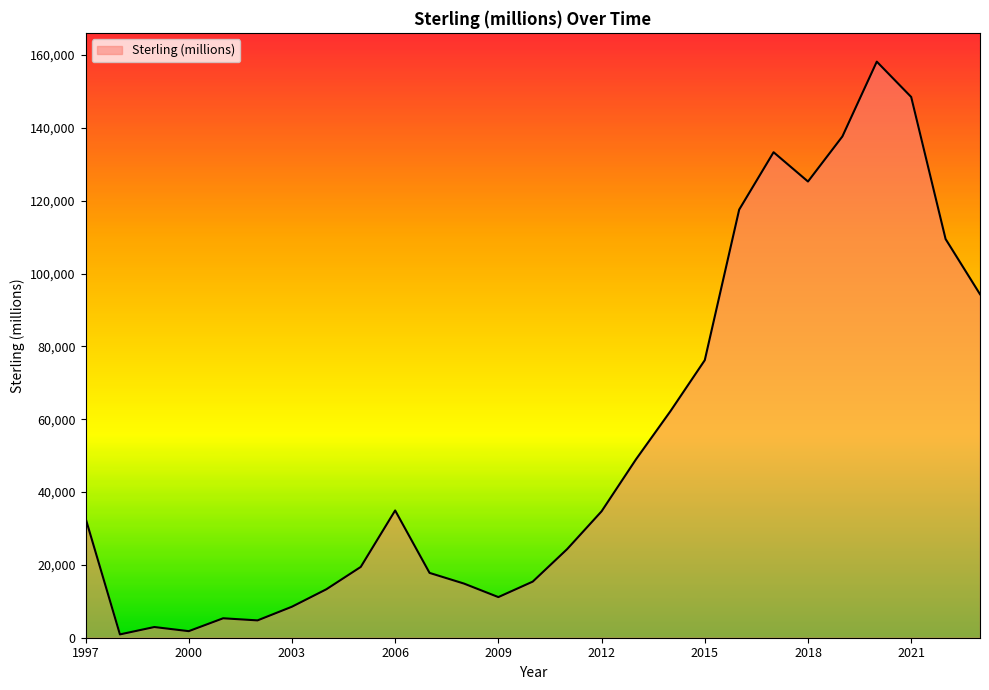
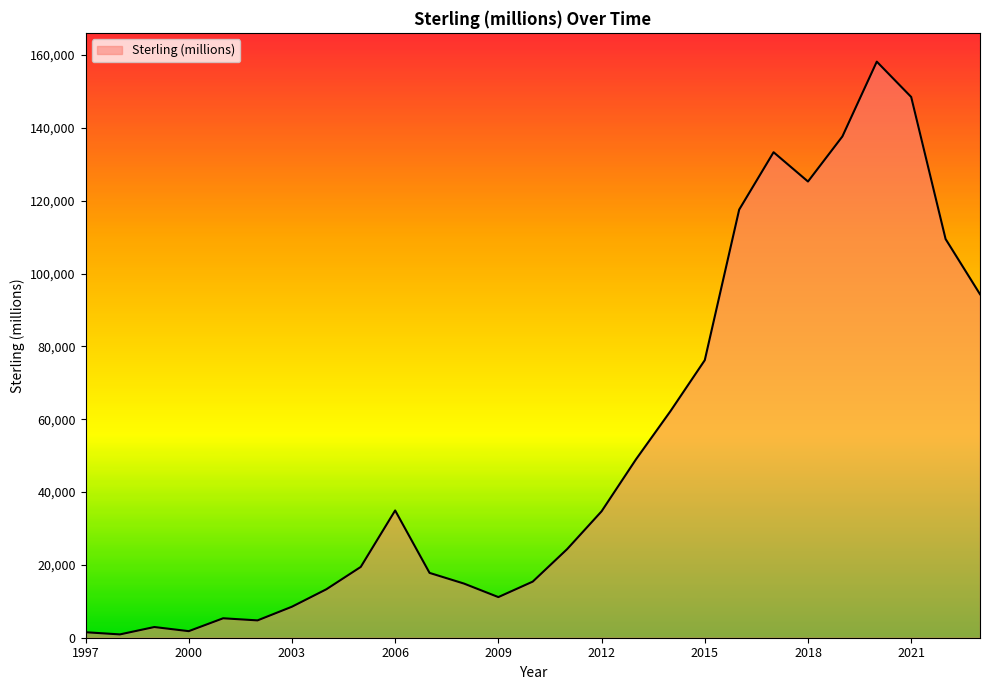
  {
-   "1997": "33,000",
+   "1997": "2,000",
    "2000": "2,000",
    "2003": "9,000",
    "2006": "35,000",
    "2009": "11,000",
    "2012": "35,000",
    "2015": "76,000",
    "2018": "125,000",
    "2021": "148,000"
  }
